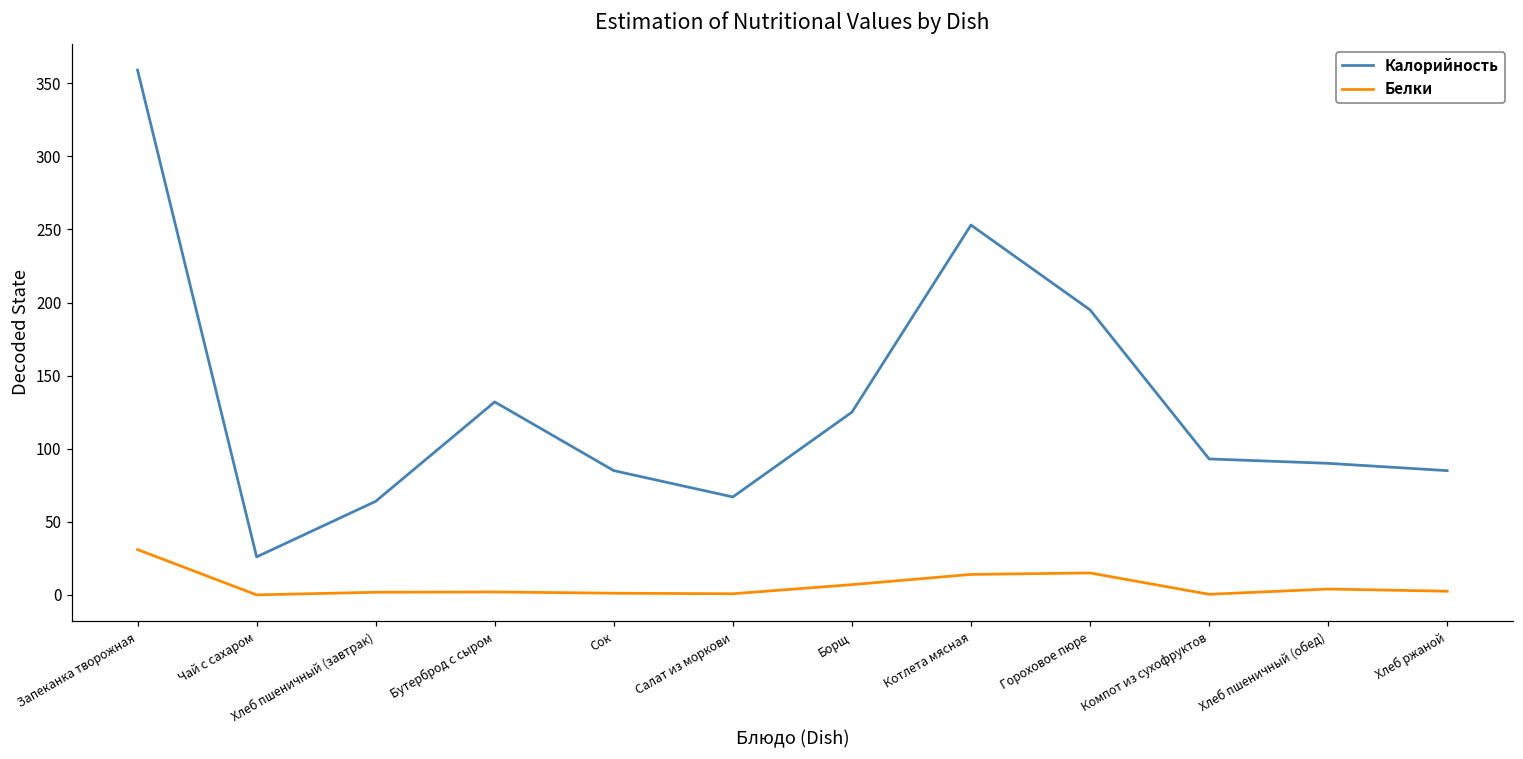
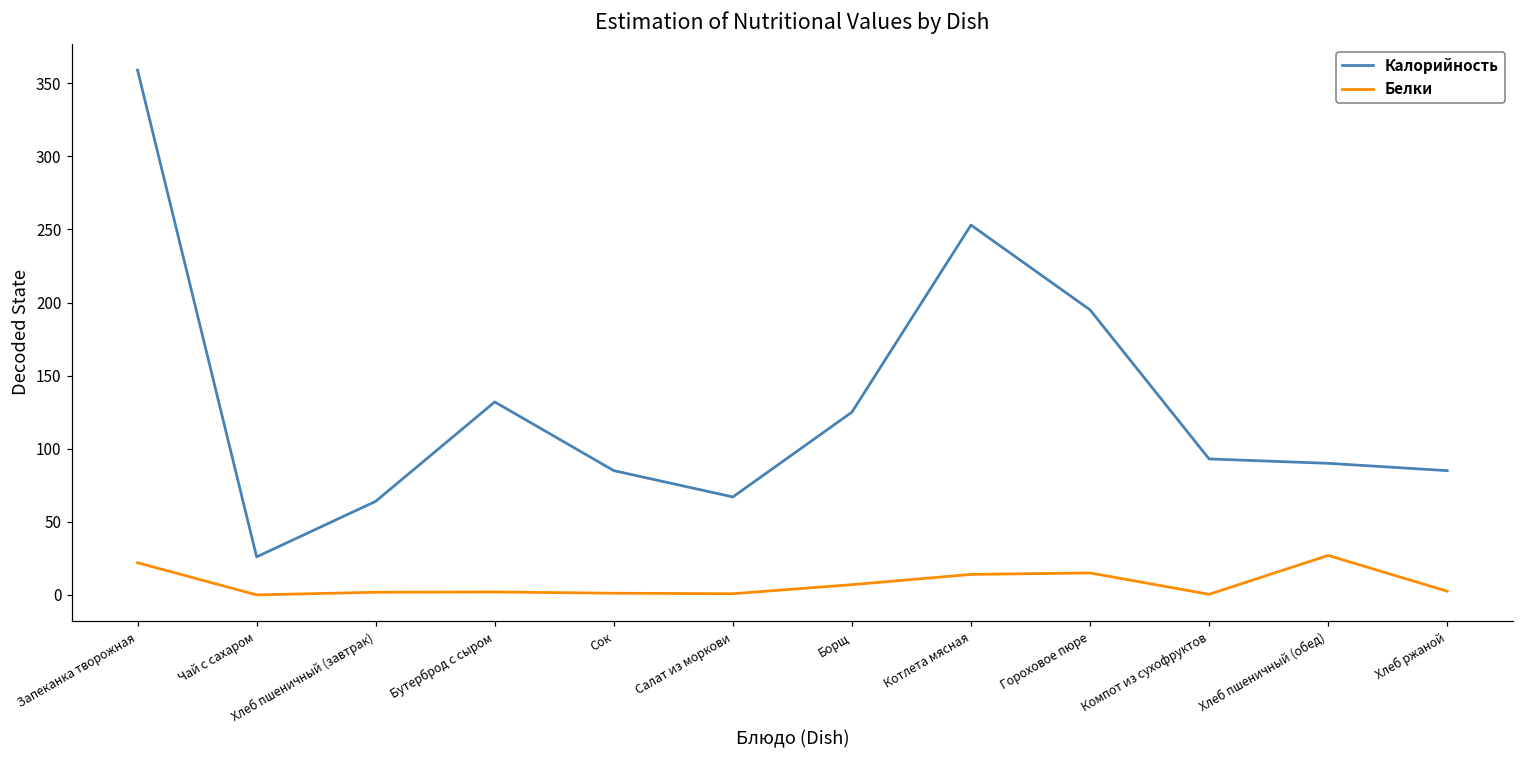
  {
    "Калорийность": {
      "Запеканка творожная": 359,
      "Чай с сахаром": 26,
      "Хлеб пшеничный (завтрак)": 64,
      "Бутерброд с сыром": 132,
      "Сок": 85,
      "Салат из моркови": 67,
      "Борщ": 125,
      "Котлета мясная": 253,
      "Гороховое пюре": 195,
      "Компот из сухофруктов": 93,
      "Хлеб пшеничный (обед)": 90,
      "Хлеб ржаной": 85
    },
    "Белки": {
-     "Запеканка творожная": 31,
+     "Запеканка творожная": 22,
      "Чай с сахаром": 0,
      "Хлеб пшеничный (завтрак)": 2,
      "Бутерброд с сыром": 2,
      "Сок": 1,
      "Салат из моркови": 1,
      "Борщ": 7,
      "Котлета мясная": 14,
      "Гороховое пюре": 15,
      "Компот из сухофруктов": 0,
-     "Хлеб пшеничный (обед)": 4,
+     "Хлеб пшеничный (обед)": 27,
      "Хлеб ржаной": 3
    }
  }
